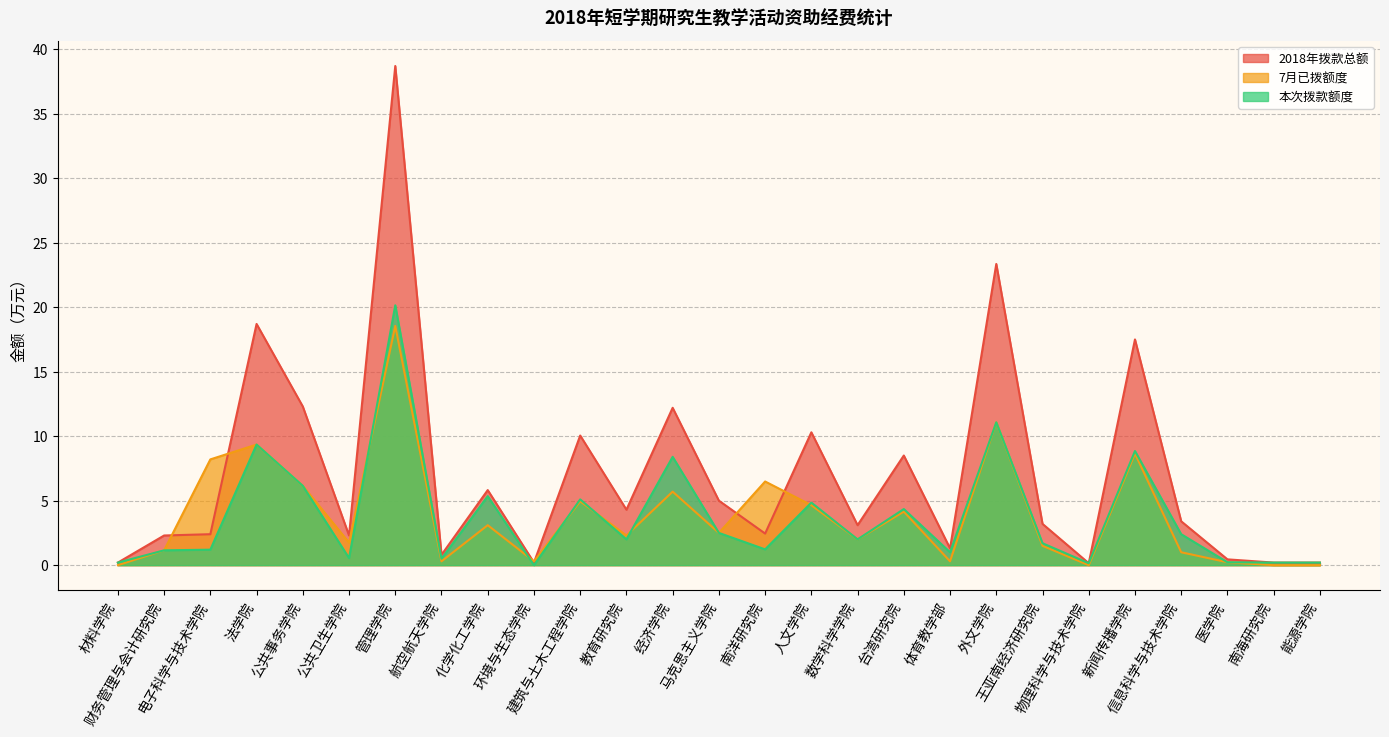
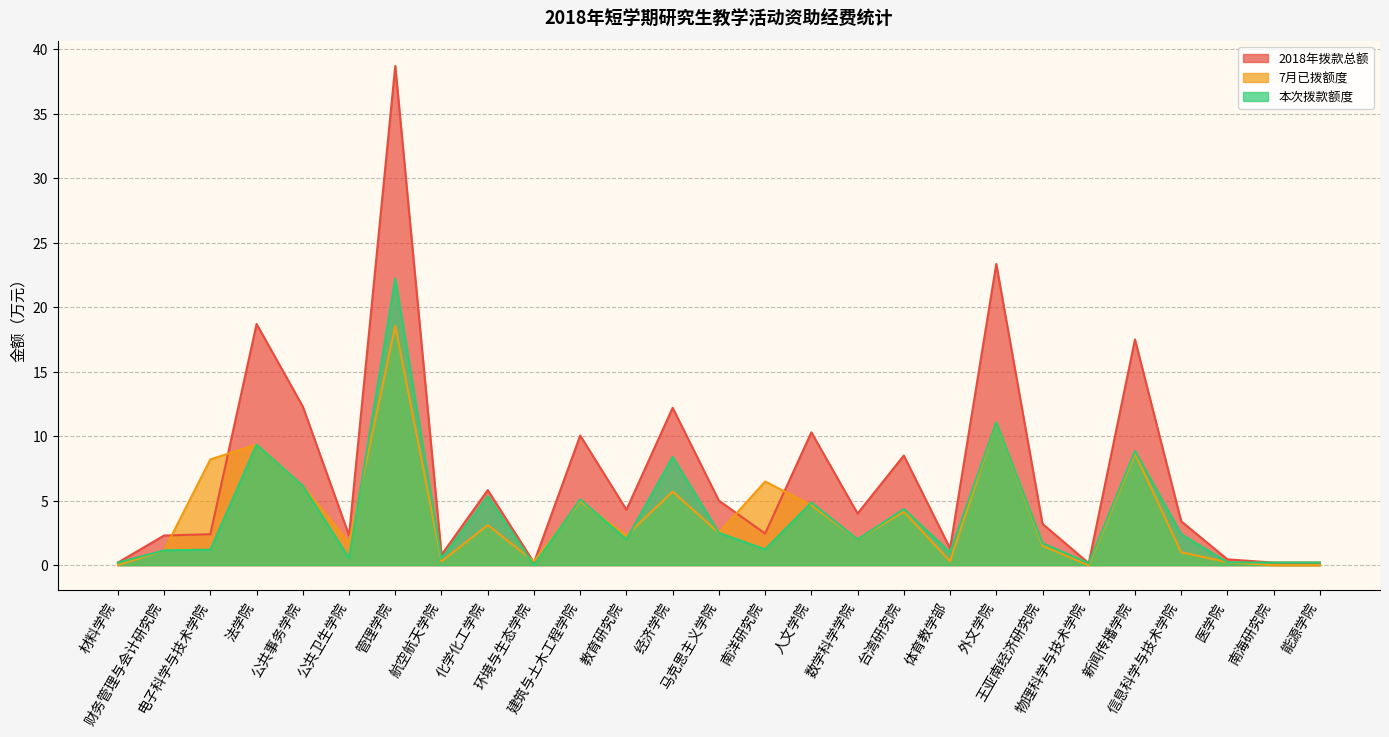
  {
    "2018年拨款总额": {
      "财务管理与会计研究院": 2.3,
      "电子科学与技术学院": 2.4,
      "法学院": 18.7,
      "公共事务学院": 12.3,
      "公共卫生学院": 2.3,
      "管理学院": 38.7,
      "航空航天学院": 0.8,
      "化学化工学院": 5.8,
      "建筑与土木工程学院": 10.1,
      "教育研究院": 4.3,
      "经济学院": 12.2,
      "马克思主义学院": 5.0,
      "南洋研究院": 2.5,
      "人文学院": 10.3,
-     "数学科学学院": 3.1,
+     "数学科学学院": 4.0,
      "台湾研究院": 8.5,
      "体育教学部": 1.3,
      "外文学院": 23.4,
      "王亚南经济研究院": 3.2,
      "新闻传播学院": 17.5,
      "信息科学与技术学院": 3.4,
      "医学院": 0.5
    },
    "7月已拨额度": {
      "材料学院": 0.0,
      "电子科学与技术学院": 8.2,
      "公共卫生学院": 1.8,
      "管理学院": 18.6,
      "航空航天学院": 0.3,
      "化学化工学院": 3.1,
      "教育研究院": 2.3,
      "经济学院": 5.7,
      "南洋研究院": 6.5,
      "人文学院": 4.7,
      "台湾研究院": 4.2,
      "体育教学部": 0.3,
      "新闻传播学院": 8.7,
      "信息科学与技术学院": 1.0,
      "南海研究院": 0.0,
      "能源学院": 0.0
    },
    "本次拨款额度": {
      "电子科学与技术学院": 1.2,
      "公共卫生学院": 0.6,
-     "管理学院": 20.2,
+     "管理学院": 22.2,
      "航空航天学院": 0.5,
      "化学化工学院": 5.4,
      "环境与生态学院": 0.0,
      "教育研究院": 2.0,
      "经济学院": 8.4,
      "南洋研究院": 1.2,
      "人文学院": 4.9,
      "台湾研究院": 4.4,
      "体育教学部": 1.0,
      "新闻传播学院": 8.9,
      "信息科学与技术学院": 2.4
    }
  }
